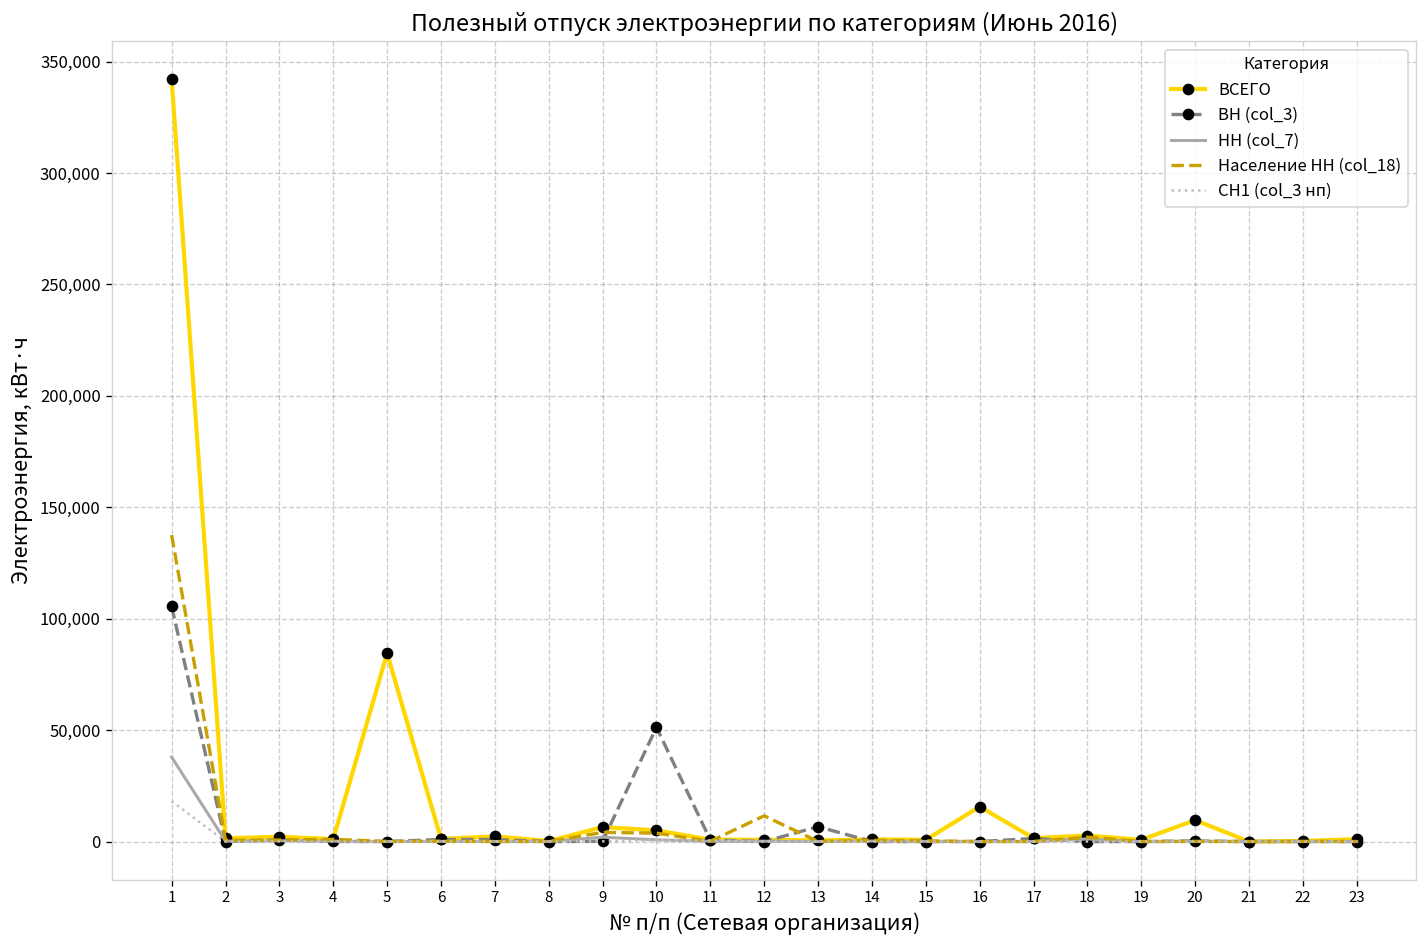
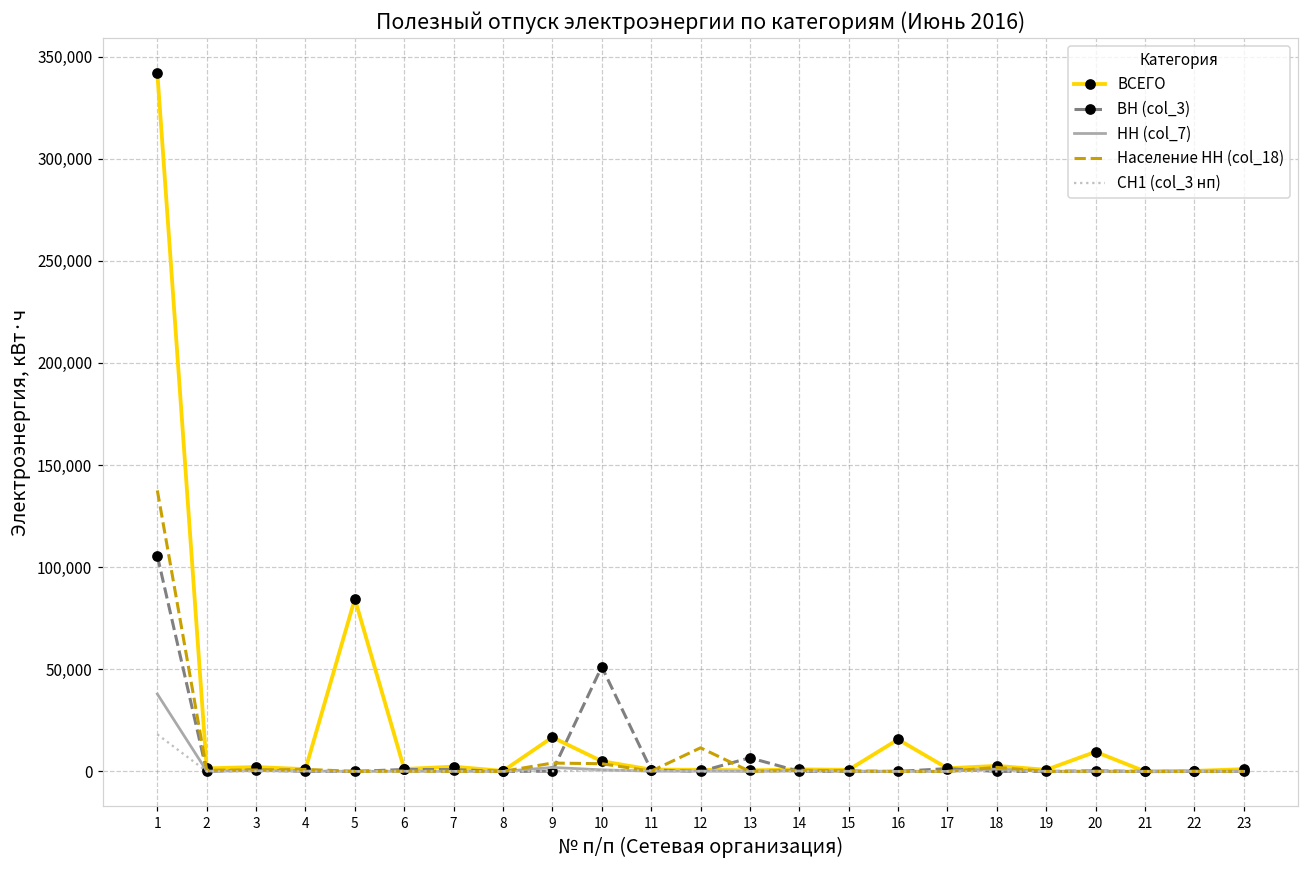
  {
    "ВСЕГО": {
      "1": "342,000",
      "3": "2,000",
      "5": "84,000",
      "7": "2,000",
-     "9": "6,000",
+     "9": "17,000",
      "16": "16,000",
      "20": "10,000"
    },
    "ВН (col_3)": {
      "1": "106,000",
      "10": "51,000",
      "13": "7,000"
    },
    "Население НН (col_18)": {
      "1": "138,000",
      "9": "4,000",
      "12": "12,000"
    }
  }
